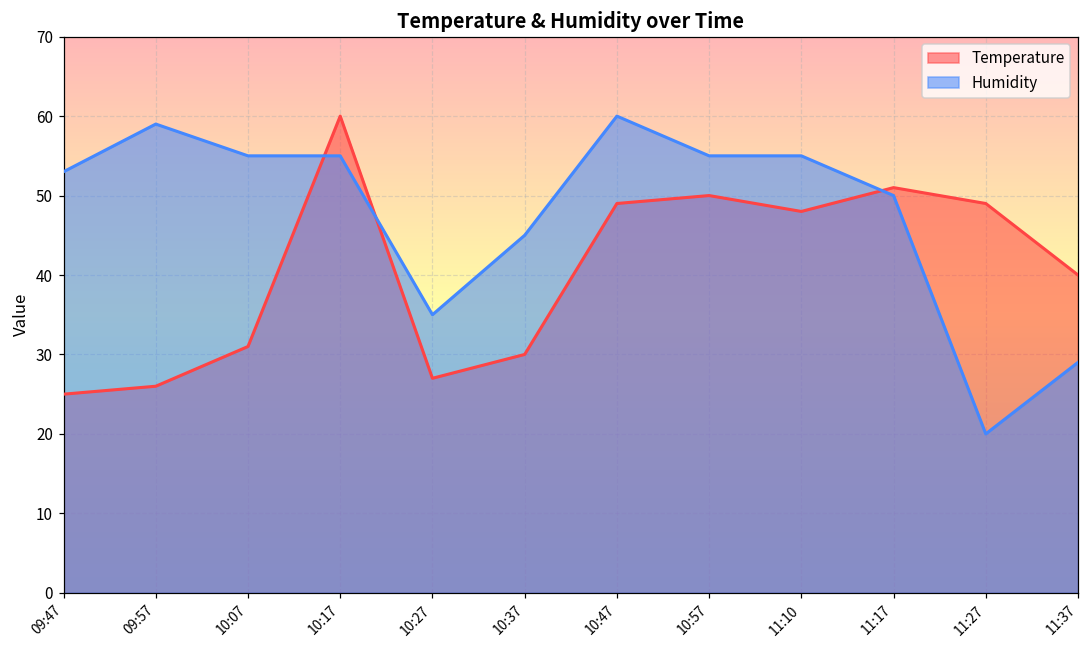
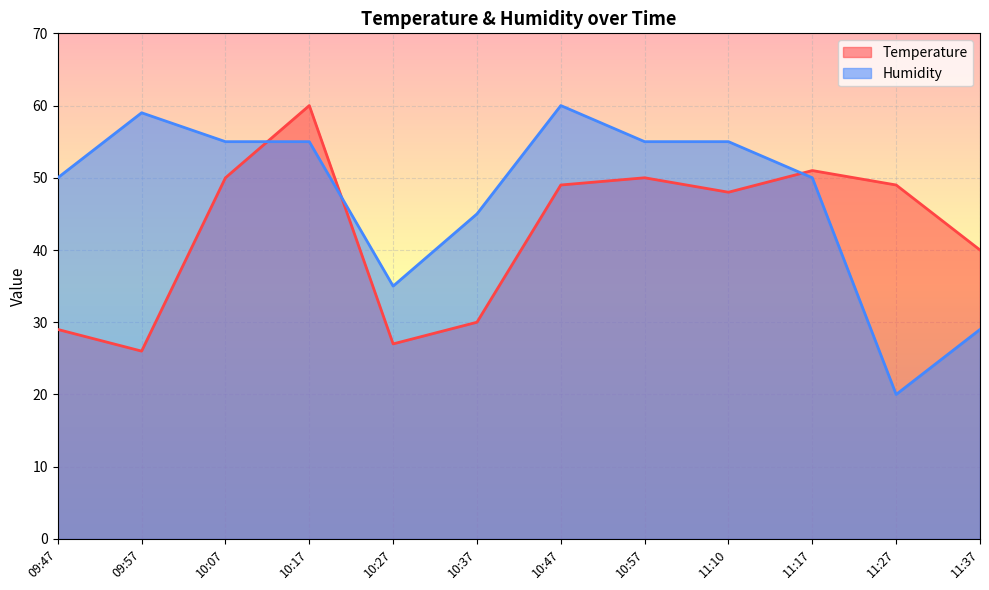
  {
    "Temperature": {
-     "09:47": 25,
+     "09:47": 29,
      "09:57": 26,
-     "10:07": 31,
+     "10:07": 50,
      "10:17": 60,
      "10:27": 27,
      "10:37": 30,
      "10:47": 49,
      "10:57": 50,
      "11:10": 48,
      "11:17": 51,
      "11:27": 49,
      "11:37": 40
    },
    "Humidity": {
-     "09:47": 53,
+     "09:47": 50,
      "09:57": 59,
      "10:07": 55,
      "10:17": 55,
      "10:27": 35,
      "10:37": 45,
      "10:47": 60,
      "10:57": 55,
      "11:10": 55,
      "11:17": 50,
      "11:27": 20,
      "11:37": 29
    }
  }
